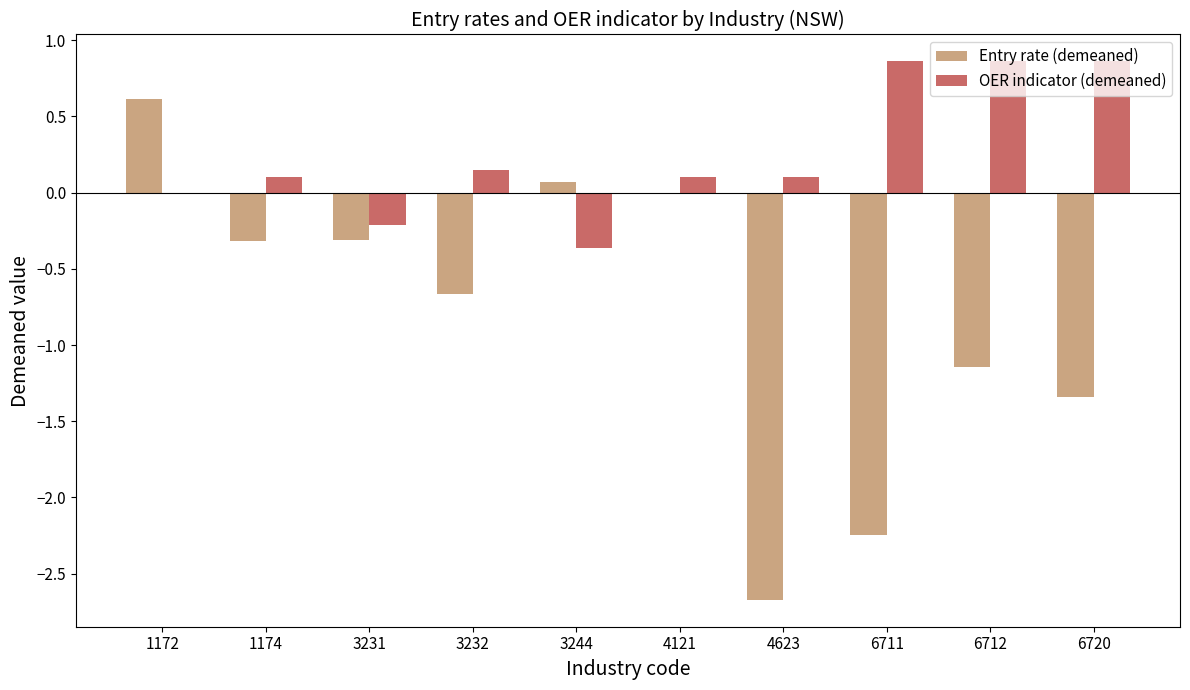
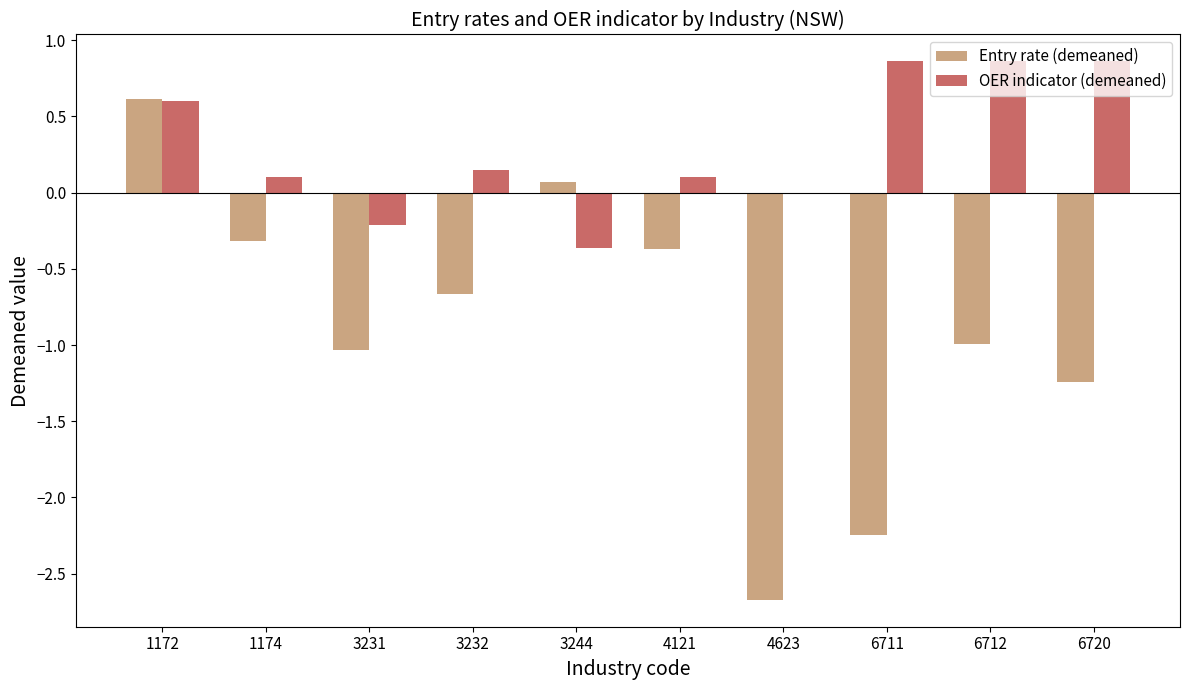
  {
    "Entry rate (demeaned)": {
      "1172": 0.62,
      "1174": -0.32,
-     "3231": -0.31,
+     "3231": -1.03,
      "3232": -0.67,
      "3244": 0.07,
-     "4121": 0.00,
+     "4121": -0.37,
      "4623": -2.67,
      "6711": -2.25,
-     "6712": -1.15,
-     "6720": -1.34
+     "6712": -0.99,
+     "6720": -1.24
    },
    "OER indicator (demeaned)": {
-     "1172": 0.0,
+     "1172": 0.6,
      "1174": 0.1,
      "3231": -0.2,
      "3232": 0.15,
      "3244": -0.36,
      "4121": 0.1,
-     "4623": 0.1,
+     "4623": 0.0,
      "6711": 0.86
    }
  }
